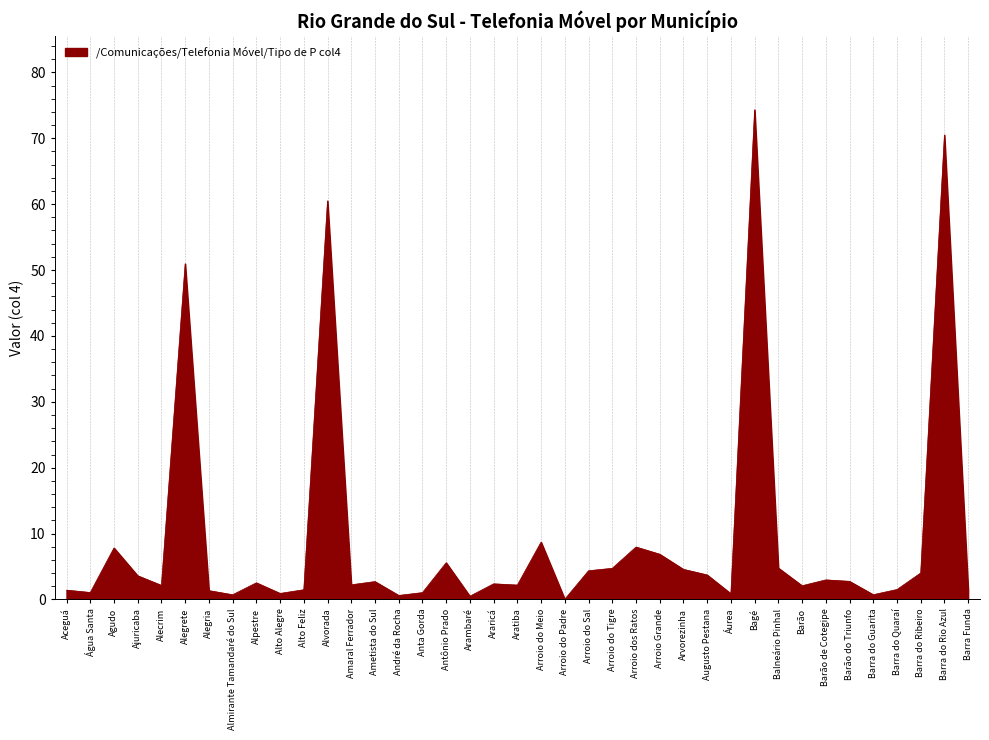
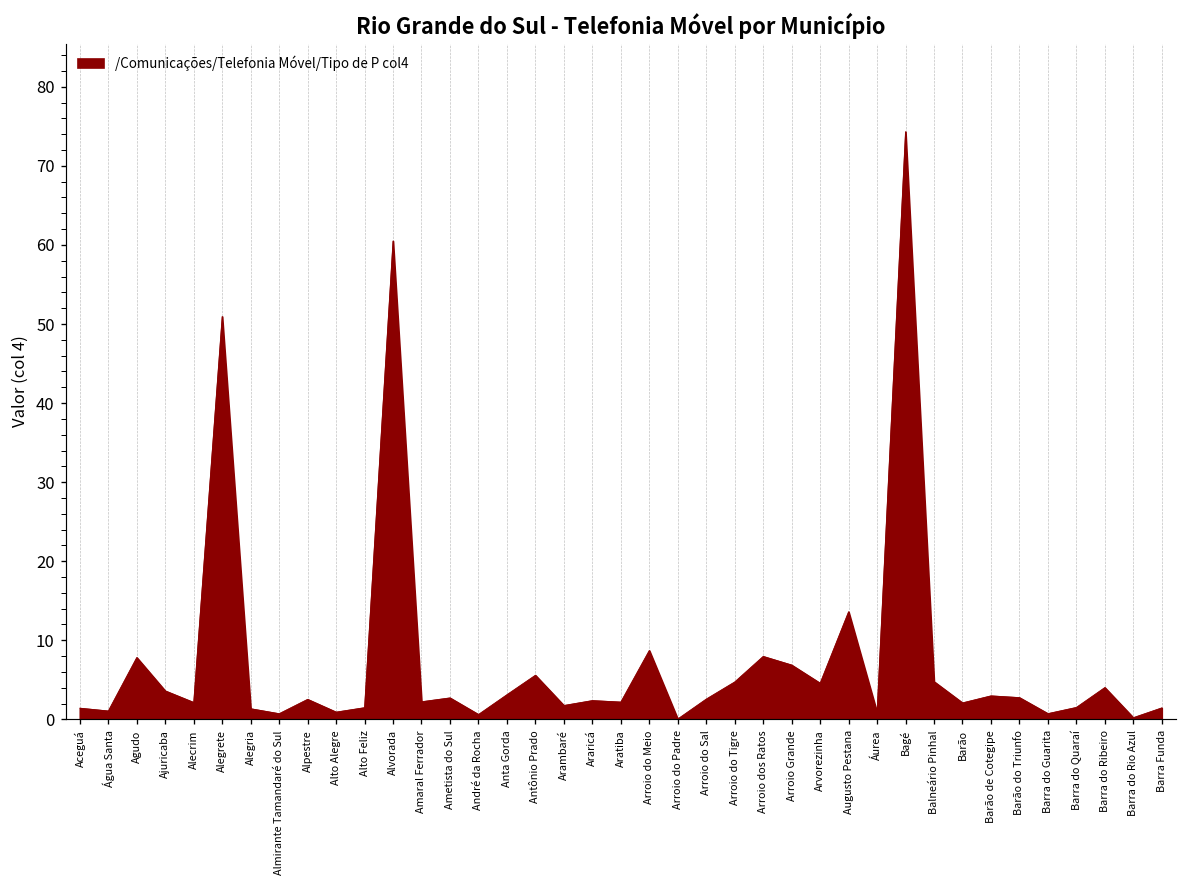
  {
    "Aceguá": 1,
    "Água Santa": 1,
    "Agudo": 8,
    "Ajuricaba": 4,
    "Alecrim": 2,
    "Alegrete": 51,
    "Alegria": 1,
    "Almirante Tamandaré do Sul": 1,
    "Alpestre": 3,
    "Alto Alegre": 1,
    "Alto Feliz": 1,
    "Alvorada": 60,
    "Amaral Ferrador": 2,
    "Ametista do Sul": 3,
    "André da Rocha": 1,
-   "Anta Gorda": 1,
+   "Anta Gorda": 3,
    "Antônio Prado": 6,
-   "Arambaré": 0,
+   "Arambaré": 2,
    "Araricá": 2,
    "Aratiba": 2,
    "Arroio do Meio": 9,
    "Arroio do Padre": 0,
-   "Arroio do Sal": 4,
+   "Arroio do Sal": 3,
    "Arroio do Tigre": 5,
    "Arroio dos Ratos": 8,
    "Arroio Grande": 7,
    "Arvorezinha": 5,
-   "Augusto Pestana": 4,
+   "Augusto Pestana": 14,
    "Áurea": 1,
    "Bagé": 74,
    "Balneário Pinhal": 5,
    "Barão": 2,
    "Barão de Cotegipe": 3,
    "Barão do Triunfo": 3,
    "Barra do Guarita": 1,
    "Barra do Quaraí": 2,
    "Barra do Ribeiro": 4,
-   "Barra do Rio Azul": 70,
+   "Barra do Rio Azul": 0,
    "Barra Funda": 1
  }
